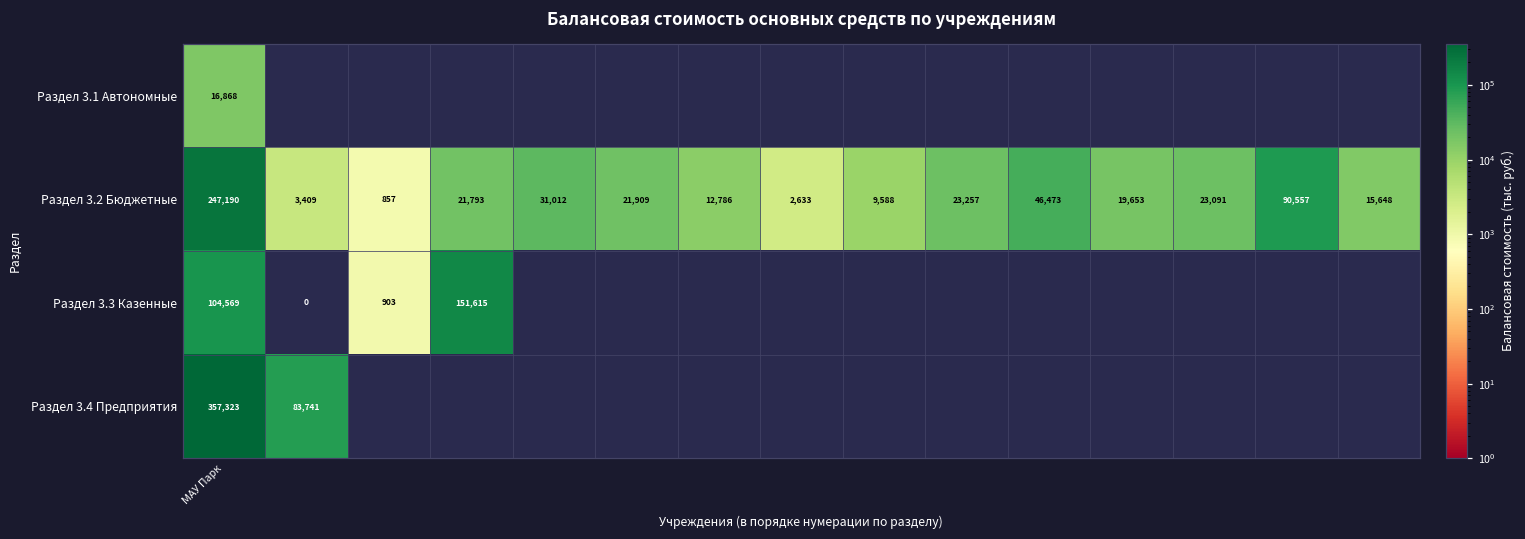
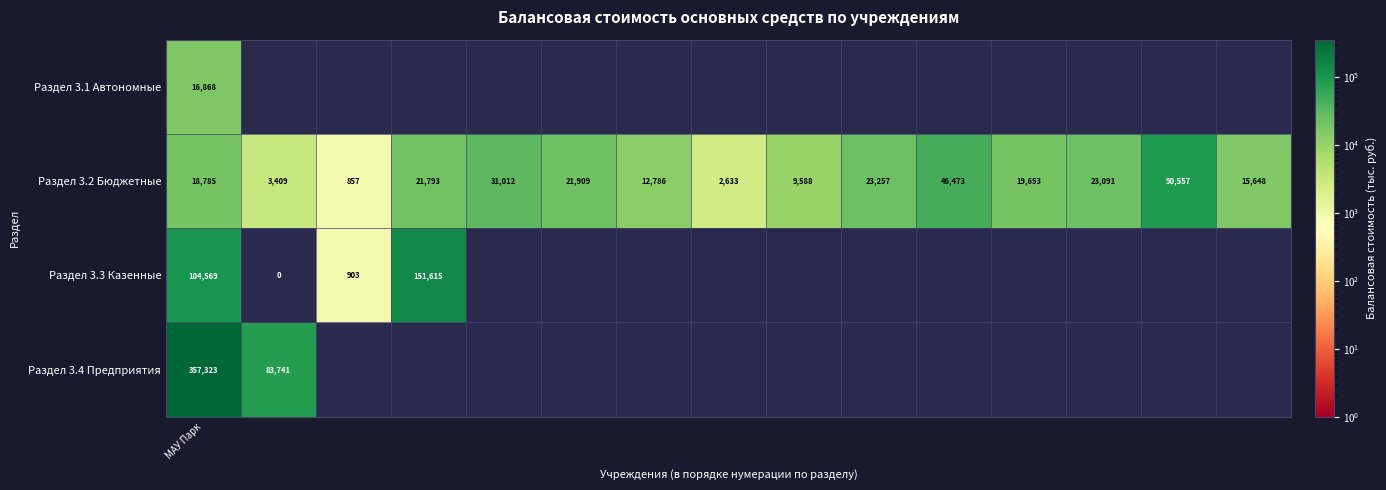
  {
    "Раздел 3.1 Автономные": {
      "МАУ Парк": "16,868"
    },
    "Раздел 3.2 Бюджетные": {
-     "МАУ Парк": "247,190"
+     "МАУ Парк": "18,785"
    },
    "Раздел 3.3 Казенные": {
      "МАУ Парк": "104,569"
    },
    "Раздел 3.4 Предприятия": {
      "МАУ Парк": "357,323"
    }
  }
